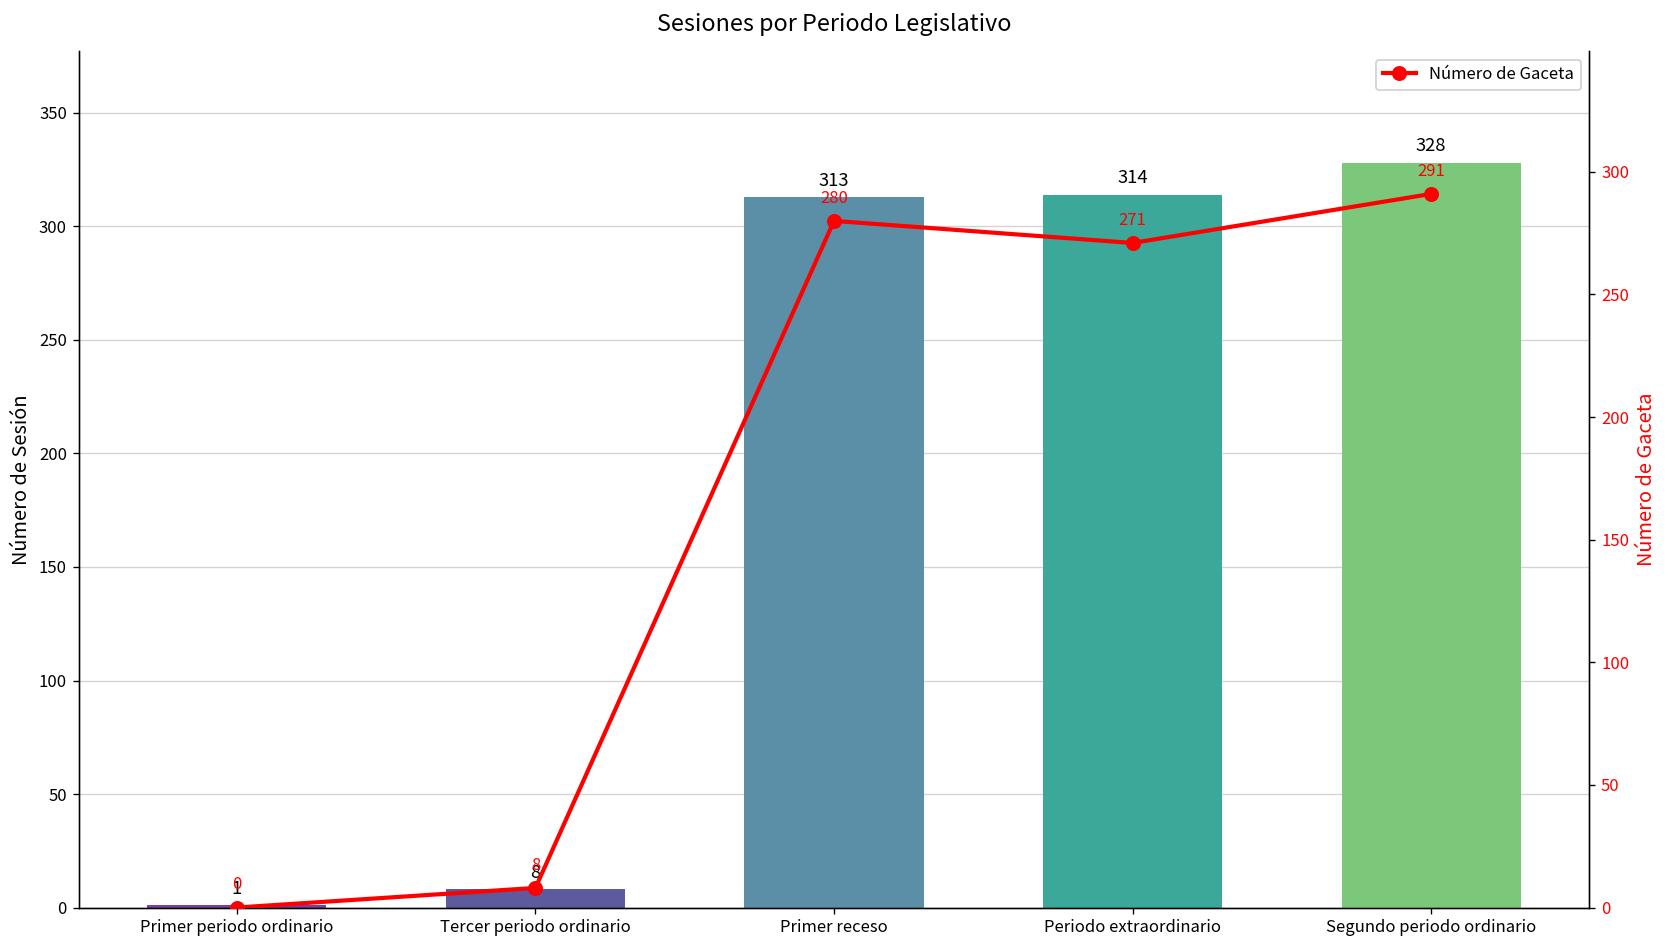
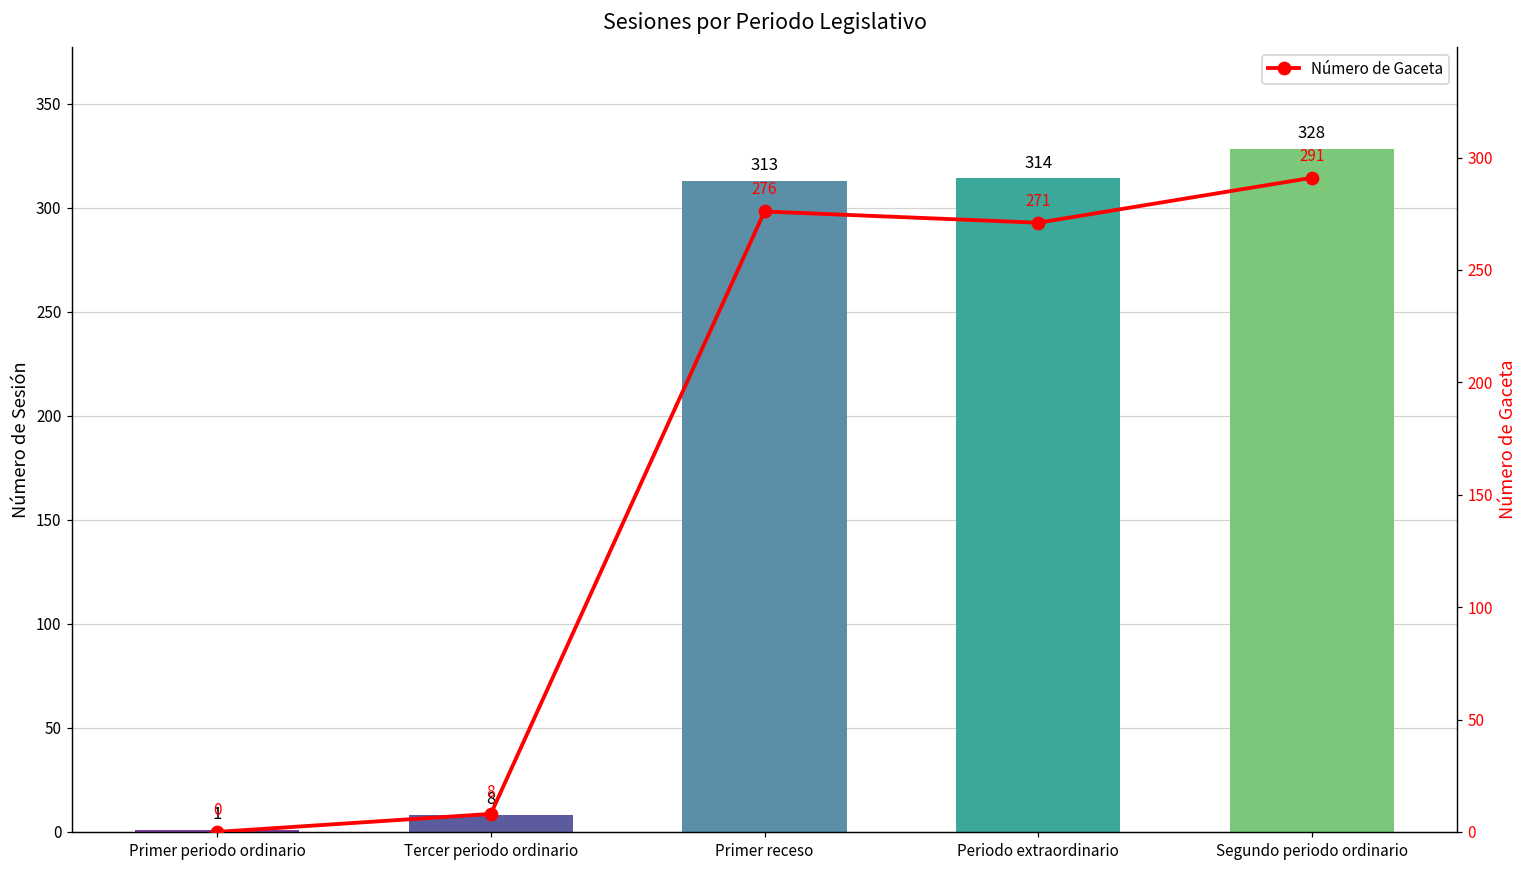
  {
    "Número de Gaceta": {
-     "Primer receso": 280,
+     "Primer receso": 276,
      "Periodo extraordinario": 271,
      "Segundo periodo ordinario": 291
    }
  }
